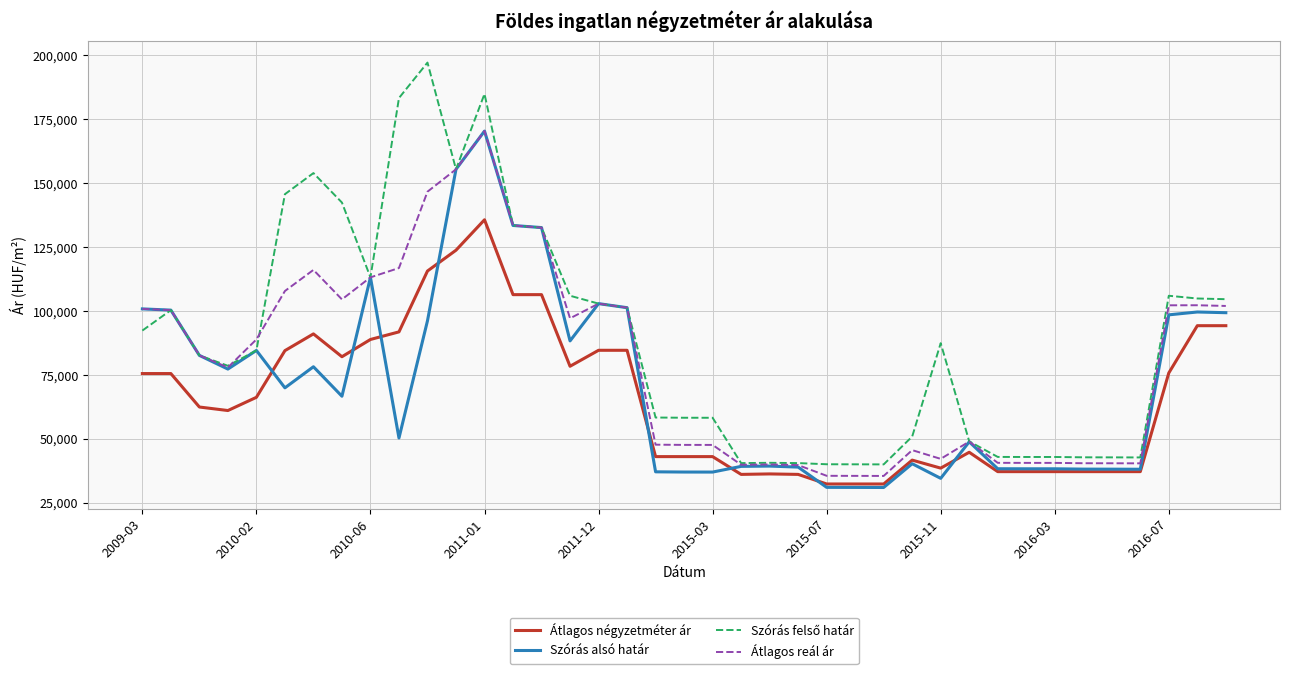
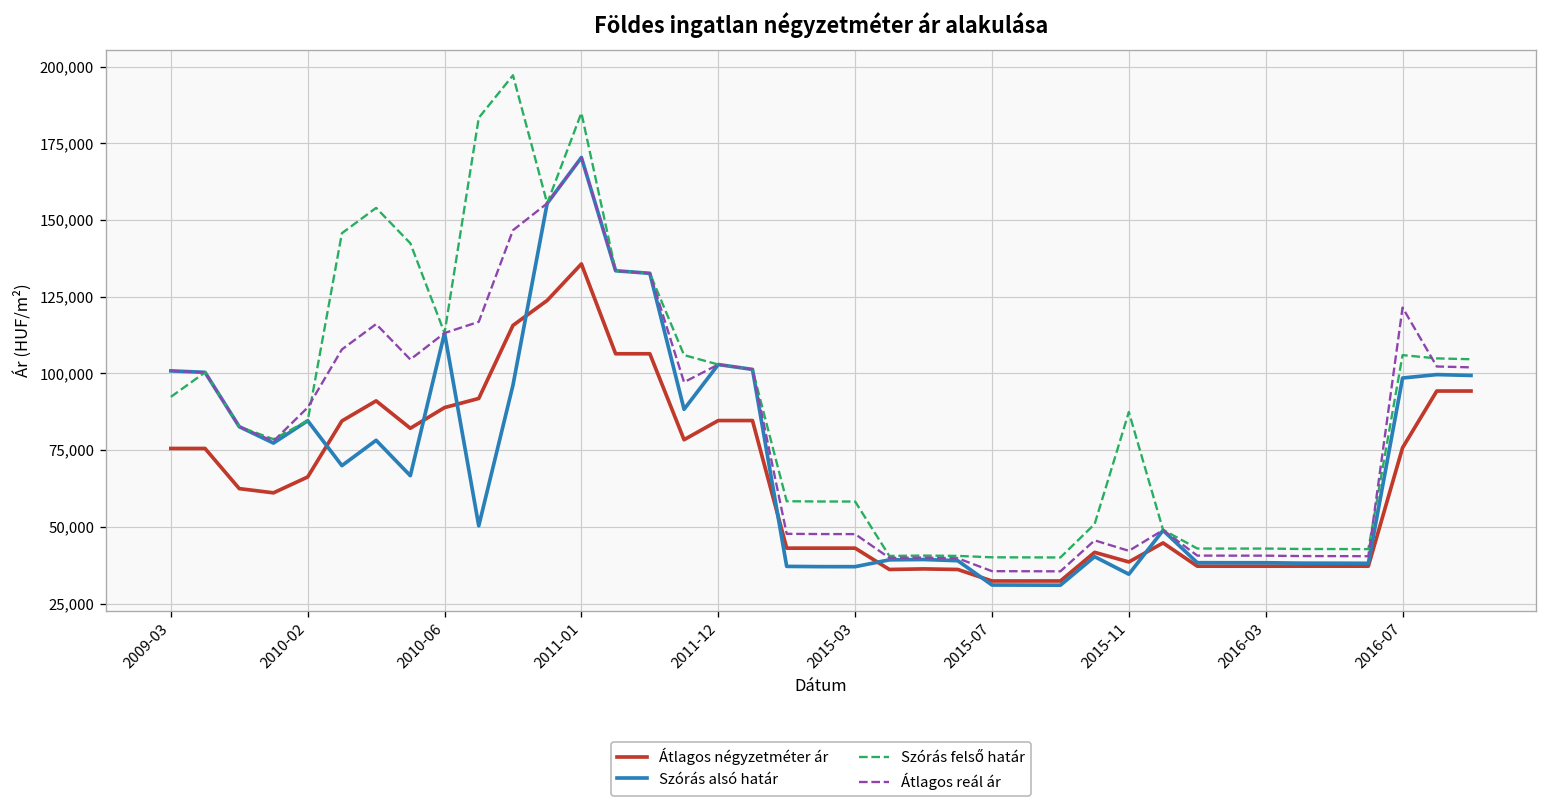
  {
    "Átlagos négyzetméter ár": {
      "2009-03": "76,000",
      "2010-02": "66,000",
      "2010-06": "89,000",
      "2011-01": "136,000",
      "2011-12": "85,000",
      "2015-03": "43,000",
      "2015-07": "32,000",
      "2015-11": "39,000",
      "2016-03": "37,000",
      "2016-07": "76,000"
    },
    "Szórás alsó határ": {
      "2015-03": "37,000",
      "2015-07": "31,000",
      "2015-11": "35,000",
      "2016-03": "38,000",
      "2016-07": "99,000"
    },
    "Szórás felső határ": {
      "2009-03": "92,000",
      "2011-01": "185,000",
      "2015-03": "58,000",
      "2015-07": "40,000",
      "2015-11": "87,000",
      "2016-03": "43,000",
      "2016-07": "106,000"
    },
    "Átlagos reál ár": {
      "2010-02": "89,000",
      "2015-03": "48,000",
      "2015-07": "36,000",
      "2015-11": "42,000",
      "2016-03": "41,000",
-     "2016-07": "102,000"
+     "2016-07": "121,000"
    }
  }
